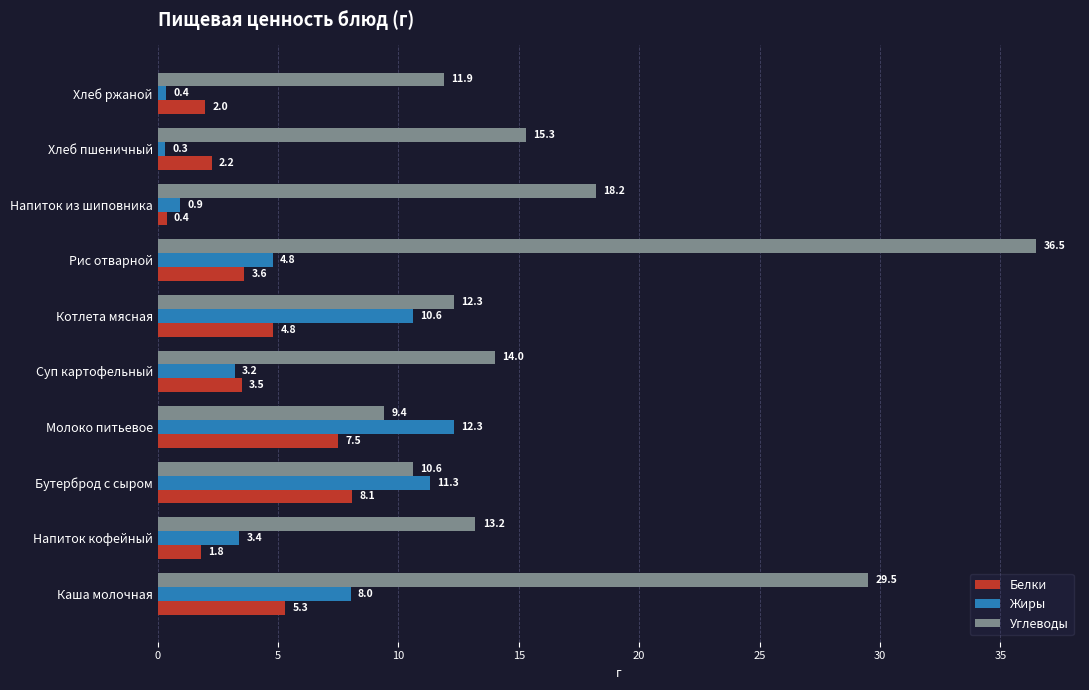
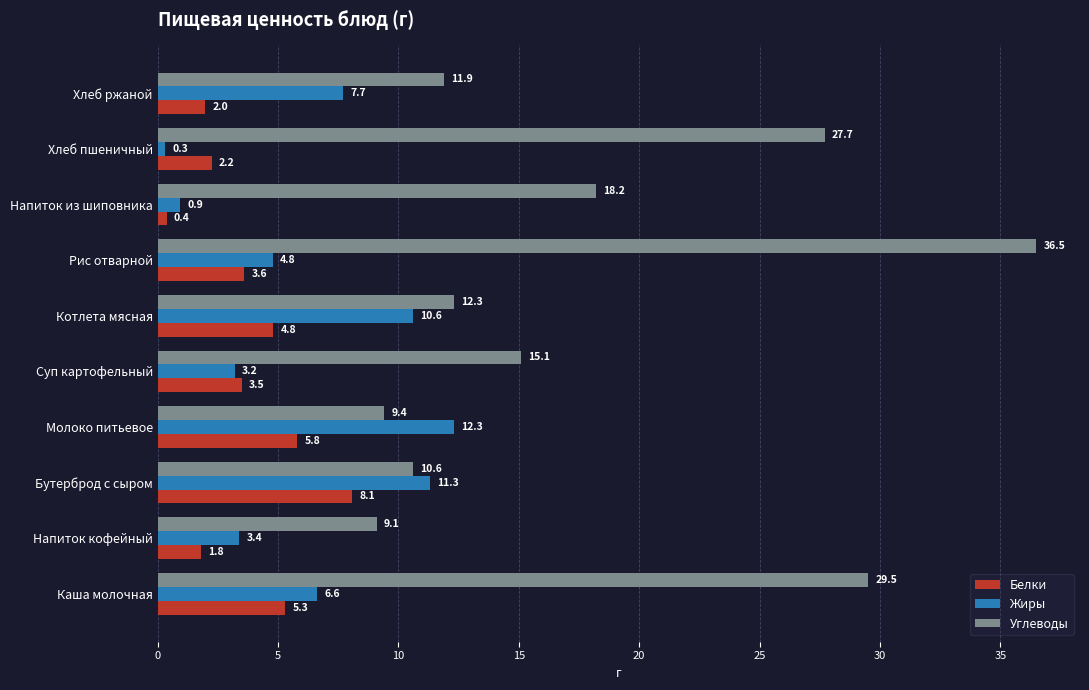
  {
    "Белки": {
      "Хлеб ржаной": 2.0,
      "Хлеб пшеничный": 2.2,
      "Напиток из шиповника": 0.4,
      "Рис отварной": 3.6,
      "Котлета мясная": 4.8,
      "Суп картофельный": 3.5,
-     "Молоко питьевое": 7.5,
+     "Молоко питьевое": 5.8,
      "Бутерброд с сыром": 8.1,
      "Напиток кофейный": 1.8,
      "Каша молочная": 5.3
    },
    "Жиры": {
-     "Хлеб ржаной": 0.4,
+     "Хлеб ржаной": 7.7,
      "Хлеб пшеничный": 0.3,
      "Напиток из шиповника": 0.9,
      "Рис отварной": 4.8,
      "Котлета мясная": 10.6,
      "Суп картофельный": 3.2,
      "Молоко питьевое": 12.3,
      "Бутерброд с сыром": 11.3,
      "Напиток кофейный": 3.4,
-     "Каша молочная": 8.0
+     "Каша молочная": 6.6
    },
    "Углеводы": {
      "Хлеб ржаной": 11.9,
-     "Хлеб пшеничный": 15.3,
+     "Хлеб пшеничный": 27.7,
      "Напиток из шиповника": 18.2,
      "Рис отварной": 36.5,
      "Котлета мясная": 12.3,
-     "Суп картофельный": 14.0,
+     "Суп картофельный": 15.1,
      "Молоко питьевое": 9.4,
      "Бутерброд с сыром": 10.6,
-     "Напиток кофейный": 13.2,
+     "Напиток кофейный": 9.1,
      "Каша молочная": 29.5
    }
  }
